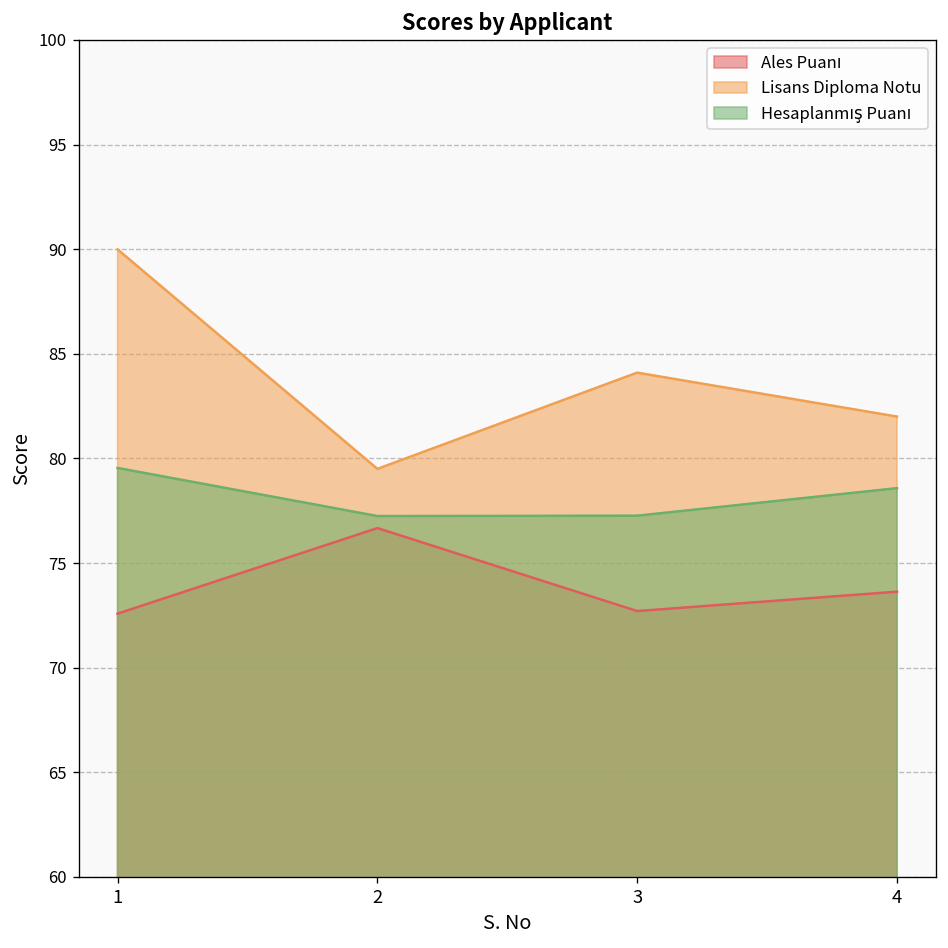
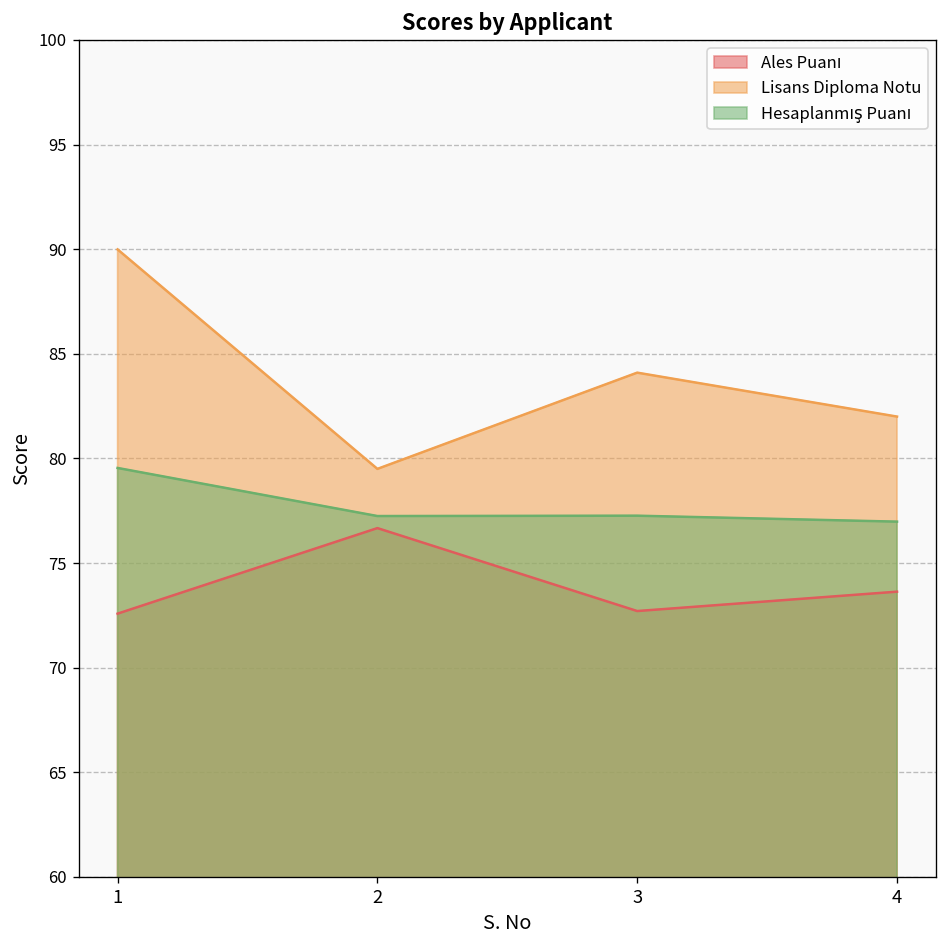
  {
    "Hesaplanmış Puanı": {
      "1": 79.5,
      "2": 77.2,
      "3": 77.3,
-     "4": 78.6
+     "4": 77.0
    }
  }
